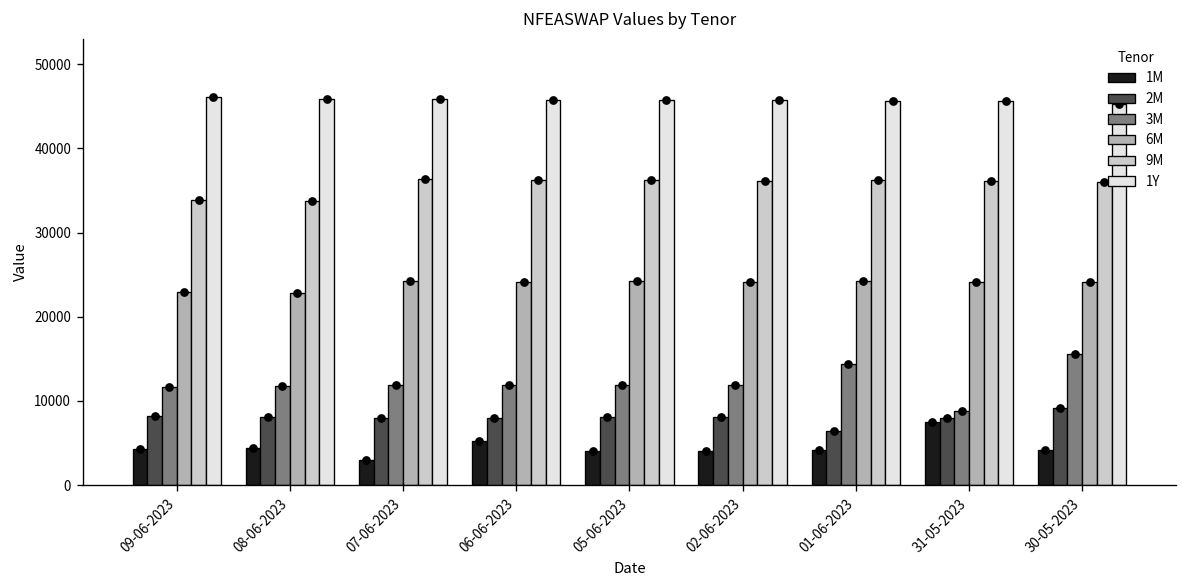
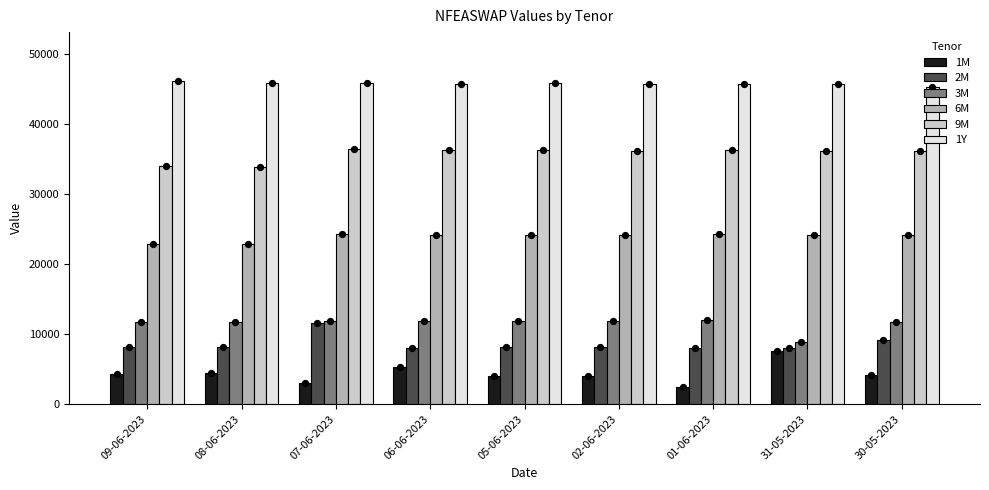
  {
    "1M": {
      "09-06-2023": 4000,
      "08-06-2023": 4000,
      "07-06-2023": 3000,
      "06-06-2023": 5000,
      "05-06-2023": 4000,
      "02-06-2023": 4000,
-     "01-06-2023": 4000,
+     "01-06-2023": 2000,
      "31-05-2023": 8000,
      "30-05-2023": 4000
    },
    "2M": {
      "09-06-2023": 8000,
      "08-06-2023": 8000,
-     "07-06-2023": 8000,
+     "07-06-2023": 12000,
      "06-06-2023": 8000,
      "05-06-2023": 8000,
      "02-06-2023": 8000,
-     "01-06-2023": 6000,
+     "01-06-2023": 8000,
      "31-05-2023": 8000,
      "30-05-2023": 9000
    },
    "3M": {
      "09-06-2023": 12000,
      "08-06-2023": 12000,
      "07-06-2023": 12000,
      "06-06-2023": 12000,
      "05-06-2023": 12000,
      "02-06-2023": 12000,
-     "01-06-2023": 14000,
+     "01-06-2023": 12000,
      "31-05-2023": 9000,
-     "30-05-2023": 16000
+     "30-05-2023": 12000
    }
  }
